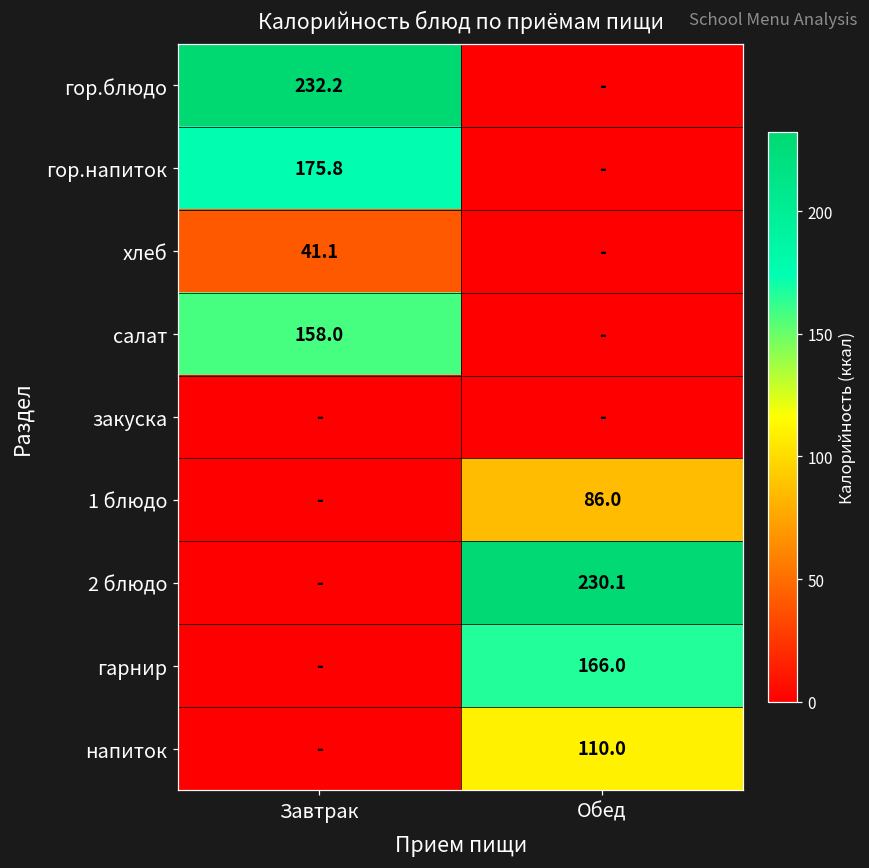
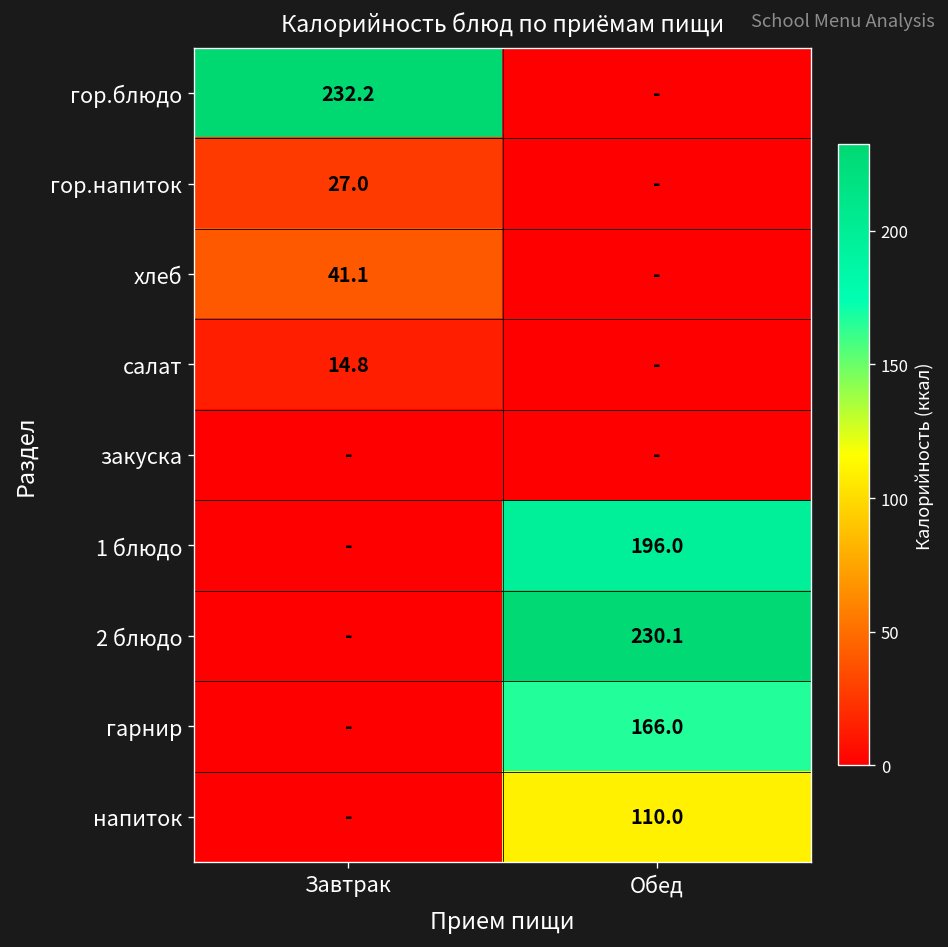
  {
    "гор.блюдо": {
      "Завтрак": 232.2
    },
    "гор.напиток": {
-     "Завтрак": 175.8
+     "Завтрак": 27.0
    },
    "хлеб": {
      "Завтрак": 41.1
    },
    "салат": {
-     "Завтрак": 158.0
+     "Завтрак": 14.8
    },
    "1 блюдо": {
-     "Обед": 86.0
+     "Обед": 196.0
    },
    "2 блюдо": {
      "Обед": 230.1
    },
    "гарнир": {
      "Обед": 166.0
    },
    "напиток": {
      "Обед": 110.0
    }
  }
